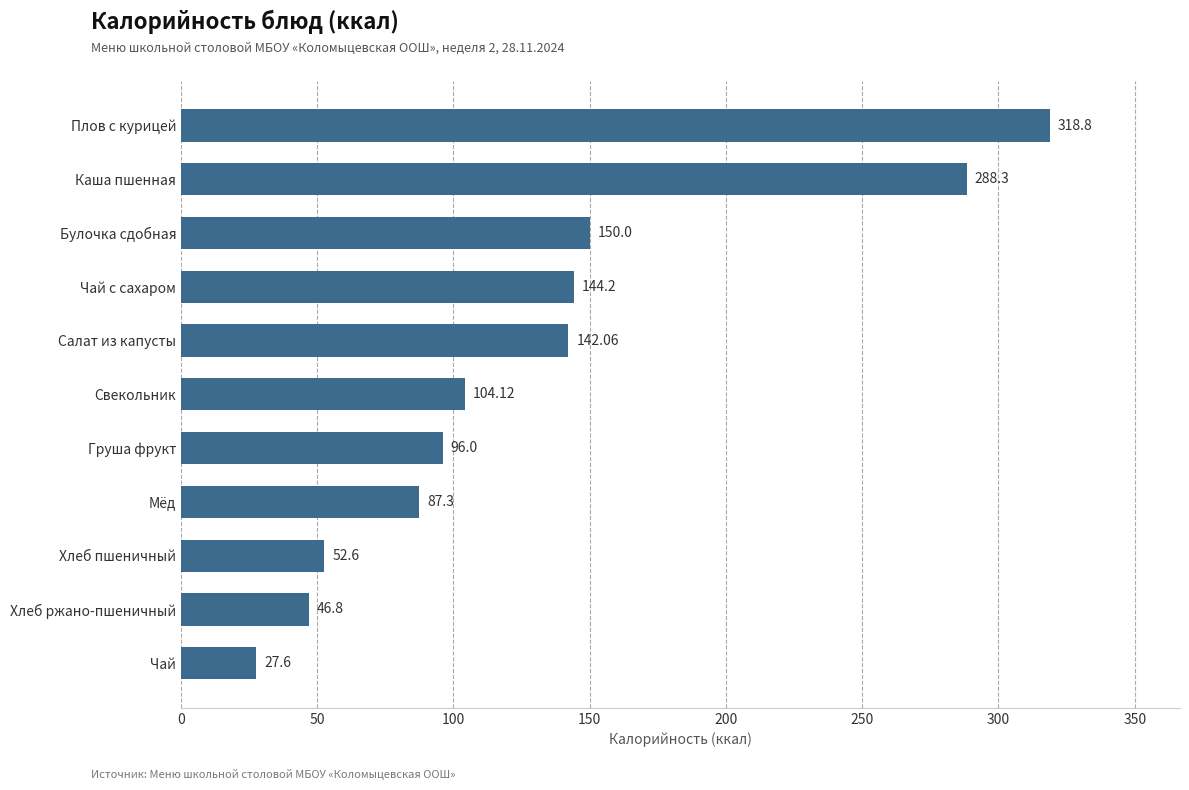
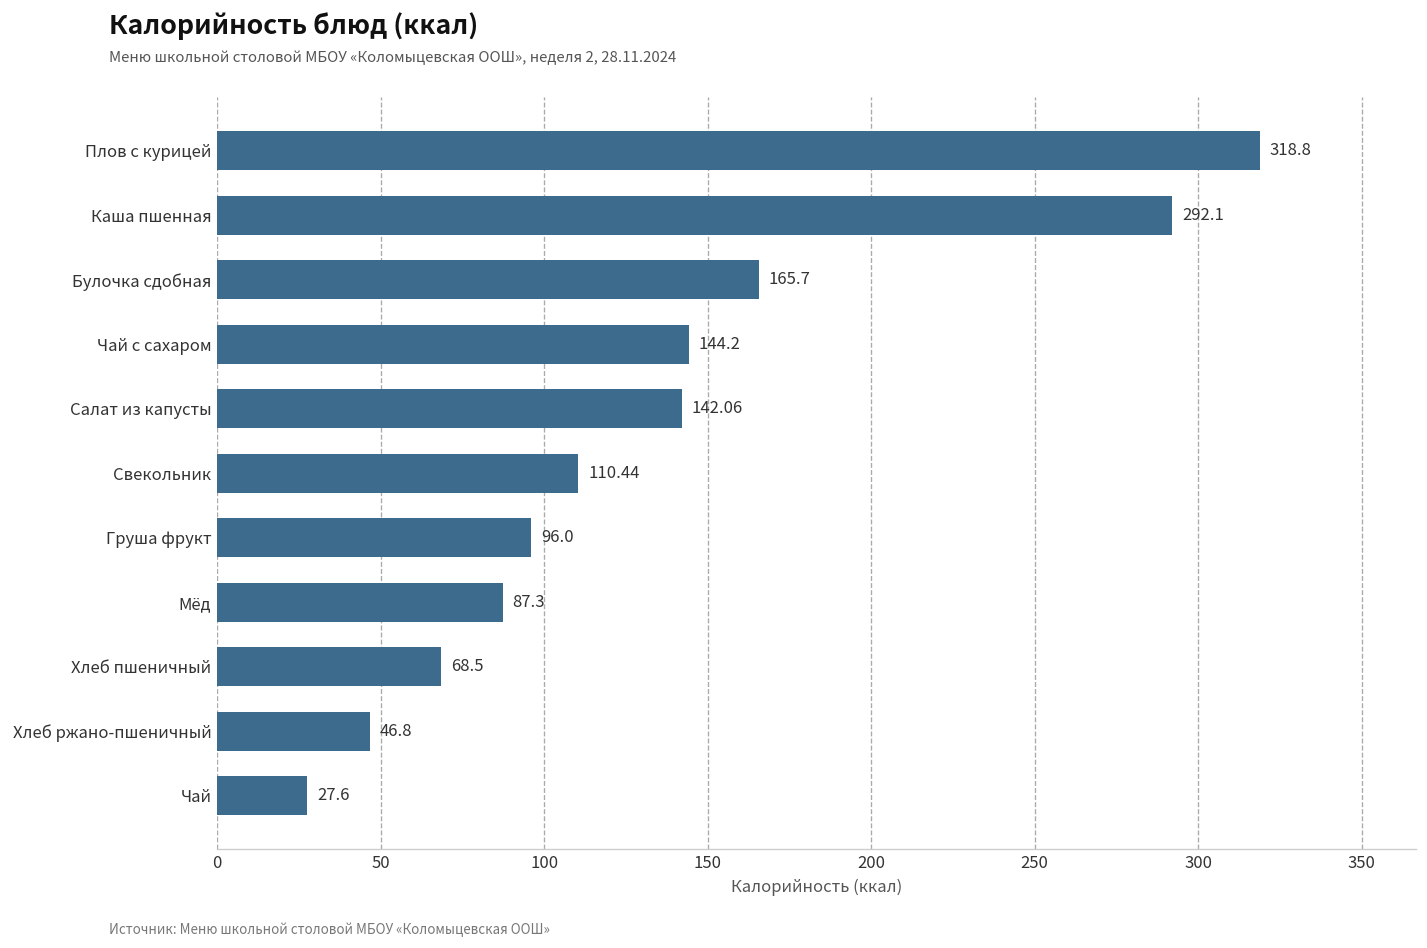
  {
    "Плов с курицей": 318.8,
-   "Каша пшенная": 288.3,
-   "Булочка сдобная": 150.0,
+   "Каша пшенная": 292.1,
+   "Булочка сдобная": 165.7,
    "Чай с сахаром": 144.2,
    "Салат из капусты": 142.06,
-   "Свекольник": 104.12,
+   "Свекольник": 110.44,
    "Груша фрукт": 96.0,
    "Мёд": 87.3,
-   "Хлеб пшеничный": 52.6,
+   "Хлеб пшеничный": 68.5,
    "Хлеб ржано-пшеничный": 46.8,
    "Чай": 27.6
  }
